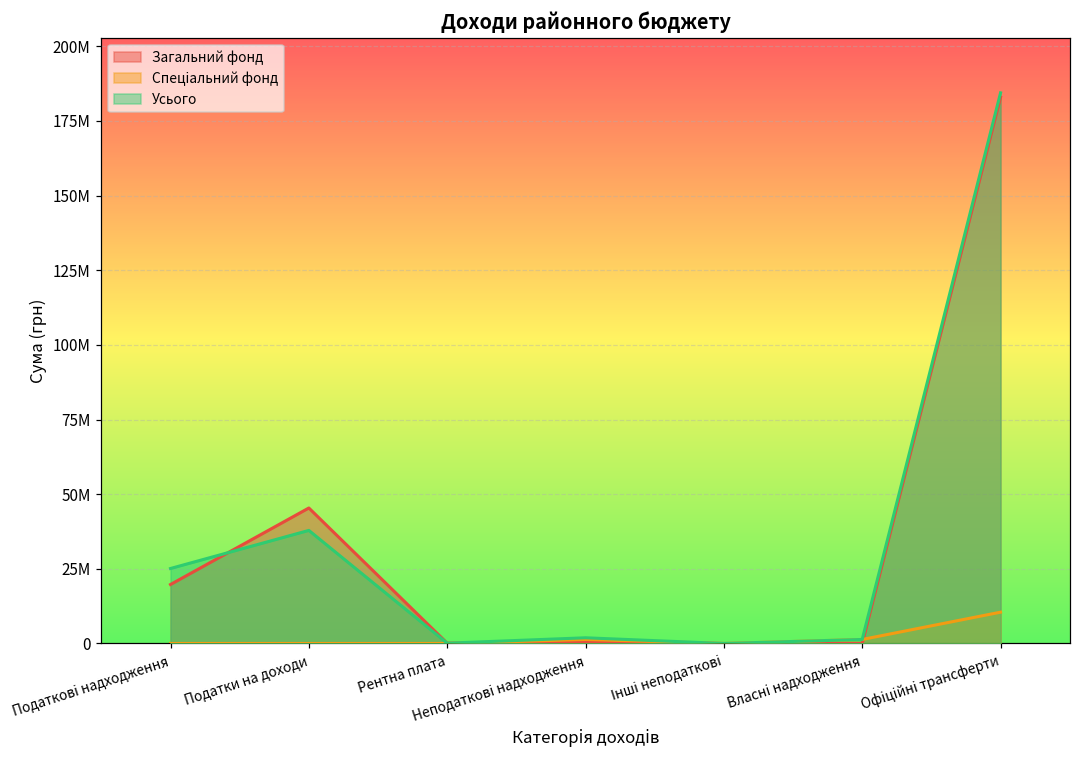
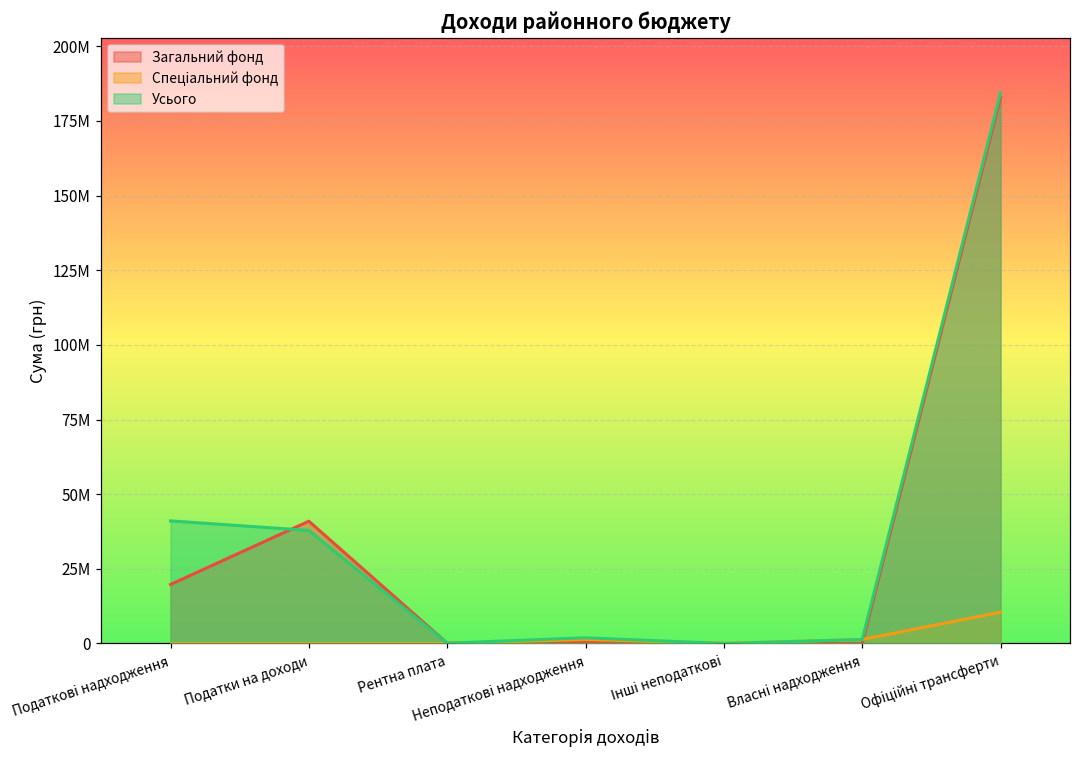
  {
    "Загальний фонд": {
      "Податкові надходження": 20000000,
-     "Податки на доходи": 45000000,
+     "Податки на доходи": 41000000,
      "Власні надходження": 0,
      "Офіційні трансферти": 183000000
    },
    "Спеціальний фонд": {
      "Податкові надходження": 0,
      "Податки на доходи": 0,
      "Офіційні трансферти": 10000000
    },
    "Усього": {
-     "Податкові надходження": 25000000,
+     "Податкові надходження": 41000000,
      "Податки на доходи": 38000000,
      "Офіційні трансферти": 184000000
    }
  }
